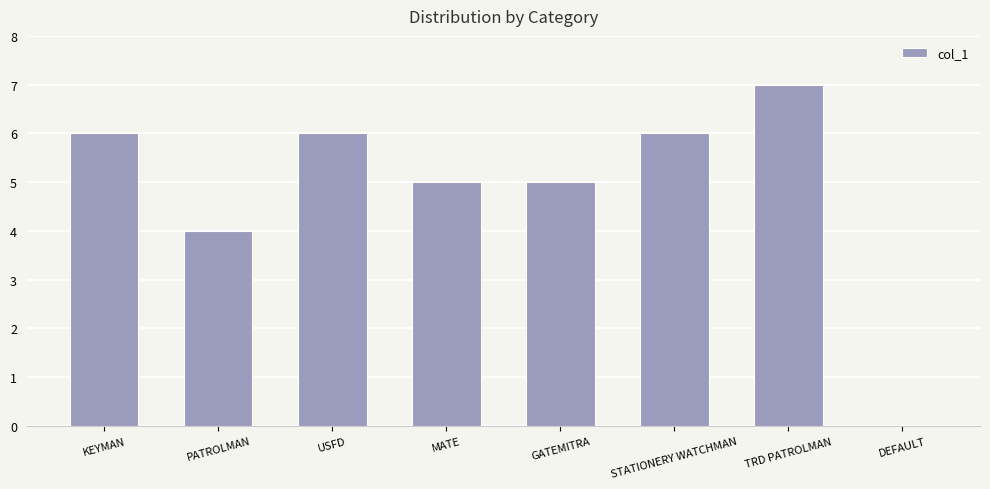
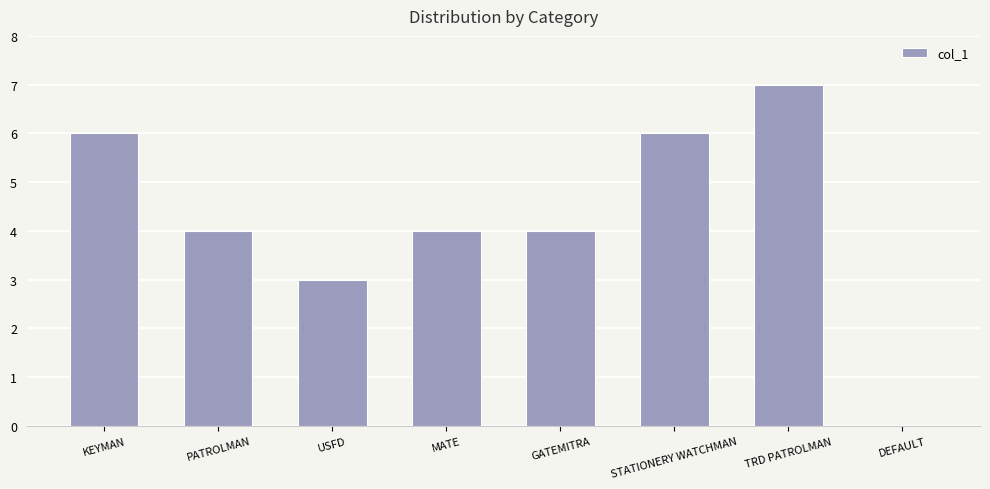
  {
    "KEYMAN": 6,
    "PATROLMAN": 4,
-   "USFD": 6,
-   "MATE": 5,
-   "GATEMITRA": 5,
+   "USFD": 3,
+   "MATE": 4,
+   "GATEMITRA": 4,
    "STATIONERY WATCHMAN": 6,
    "TRD PATROLMAN": 7,
    "DEFAULT": 0
  }
